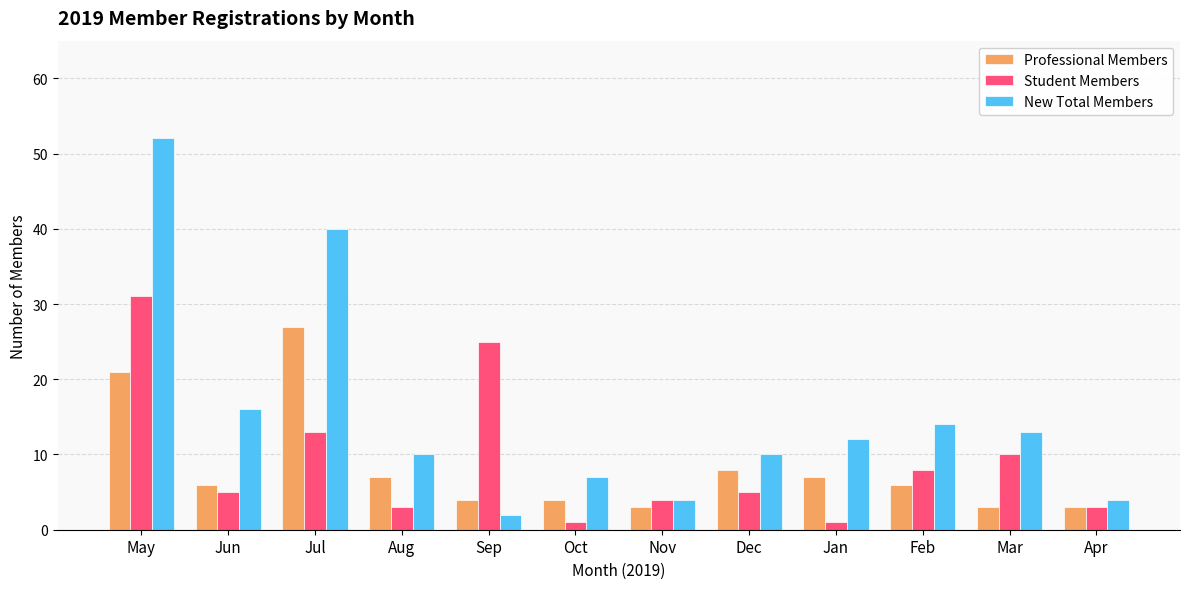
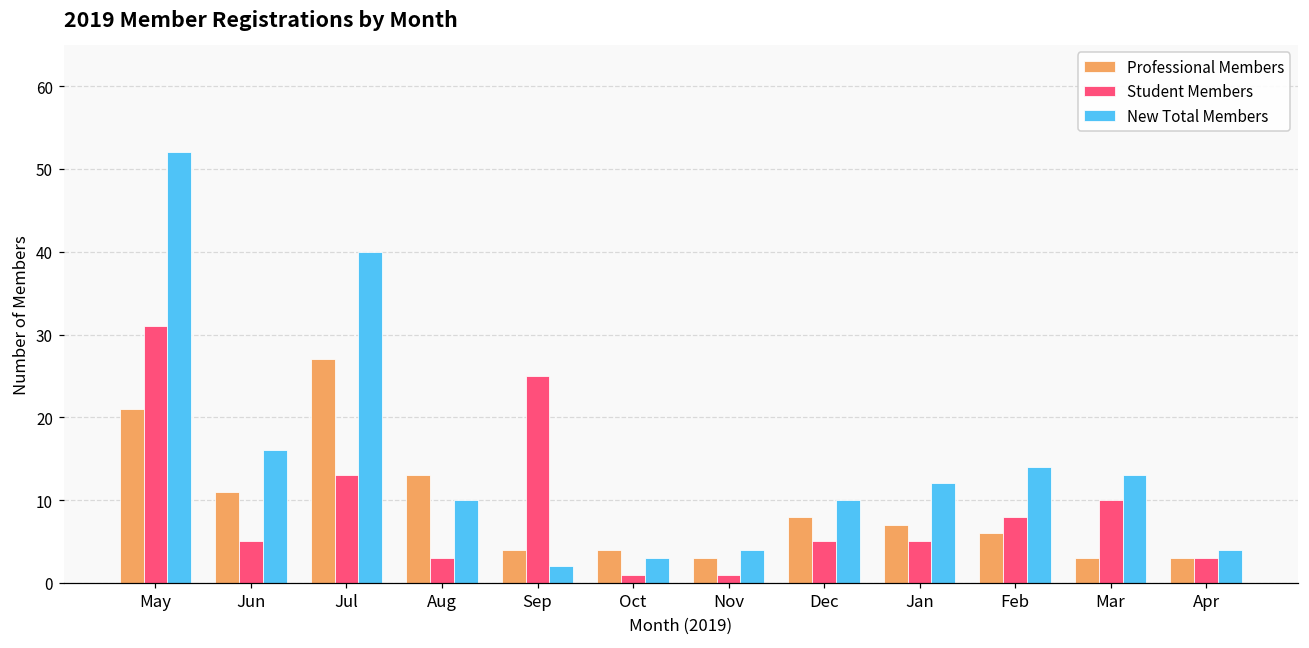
  {
    "Professional Members": {
      "May": 21,
-     "Jun": 6,
+     "Jun": 11,
      "Jul": 27,
-     "Aug": 7,
+     "Aug": 13,
      "Sep": 4,
      "Oct": 4,
      "Nov": 3,
      "Dec": 8,
      "Jan": 7,
      "Feb": 6,
      "Mar": 3,
      "Apr": 3
    },
    "Student Members": {
      "May": 31,
      "Jun": 5,
      "Jul": 13,
      "Aug": 3,
      "Sep": 25,
      "Oct": 1,
-     "Nov": 4,
+     "Nov": 1,
      "Dec": 5,
-     "Jan": 1,
+     "Jan": 5,
      "Feb": 8,
      "Mar": 10,
      "Apr": 3
    },
    "New Total Members": {
      "May": 52,
      "Jun": 16,
      "Jul": 40,
      "Aug": 10,
      "Sep": 2,
-     "Oct": 7,
+     "Oct": 3,
      "Nov": 4,
      "Dec": 10,
      "Jan": 12,
      "Feb": 14,
      "Mar": 13,
      "Apr": 4
    }
  }
